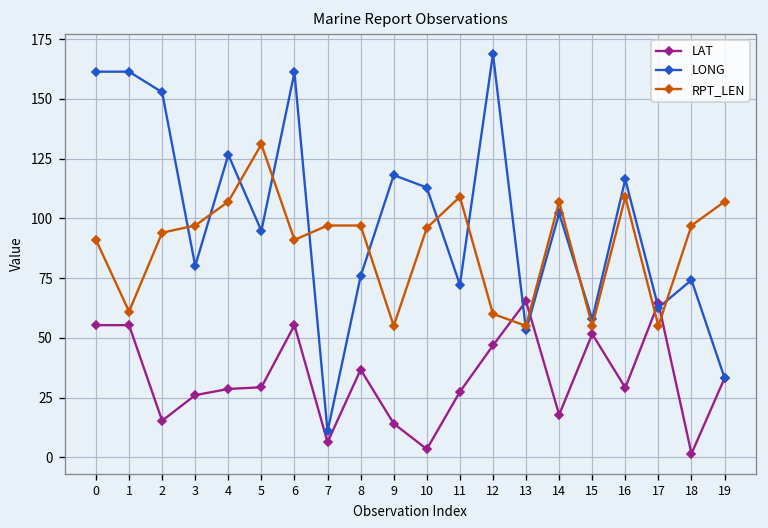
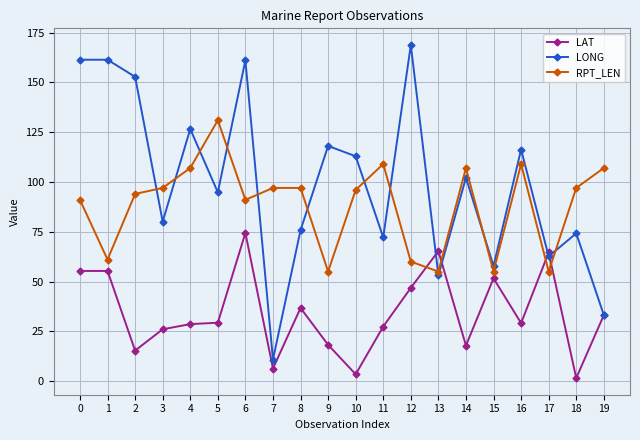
  {
    "LAT": {
      "0": 55,
      "1": 55,
      "2": 15,
      "3": 26,
      "4": 29,
      "5": 29,
-     "6": 55,
+     "6": 74,
      "7": 6,
      "8": 37,
-     "9": 14,
+     "9": 18,
      "10": 3,
      "11": 27,
      "12": 47,
      "13": 65,
      "14": 18,
      "15": 52,
      "16": 29,
      "17": 65,
      "18": 2
    },
    "LONG": {
      "0": 161,
      "1": 161,
      "2": 153,
      "3": 80,
      "4": 127,
      "5": 95,
      "6": 161,
      "7": 11,
      "8": 76,
      "9": 118,
      "10": 113,
      "11": 72,
      "12": 169,
      "13": 53,
      "14": 102,
      "15": 58,
      "16": 116,
      "17": 63,
      "18": 74
    },
    "RPT_LEN": {
      "0": 91,
      "1": 61,
      "2": 94,
      "3": 97,
      "4": 107,
      "5": 131,
      "6": 91,
      "7": 97,
      "8": 97,
      "9": 55,
      "10": 96,
      "11": 109,
      "12": 60,
      "13": 55,
      "14": 107,
      "15": 55,
      "16": 109,
      "17": 55,
      "18": 97,
      "19": 107
    }
  }
